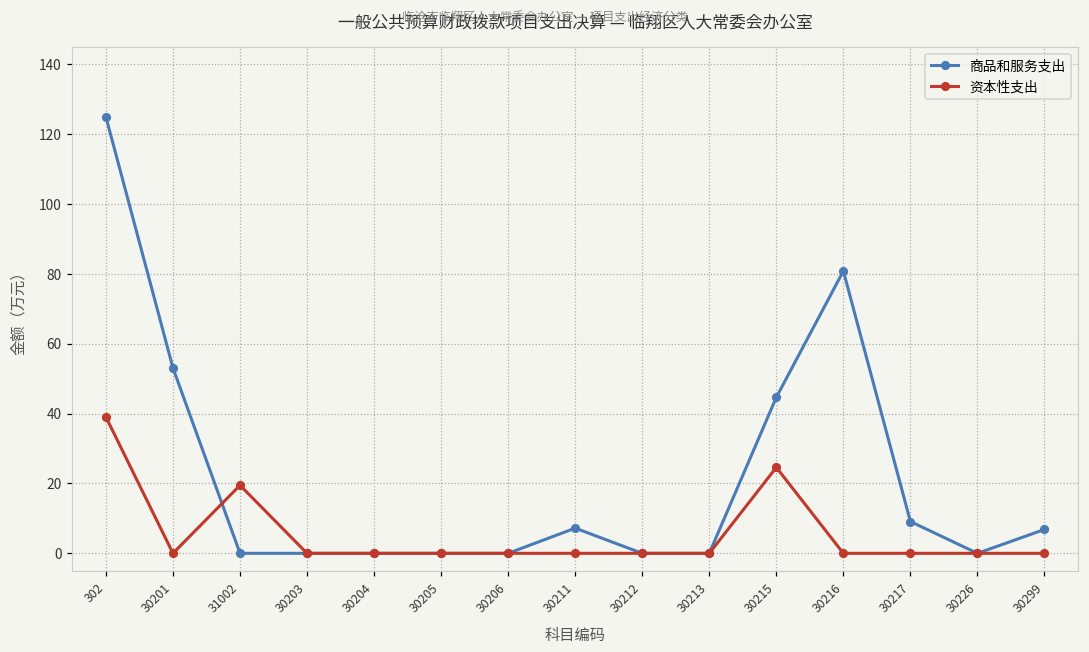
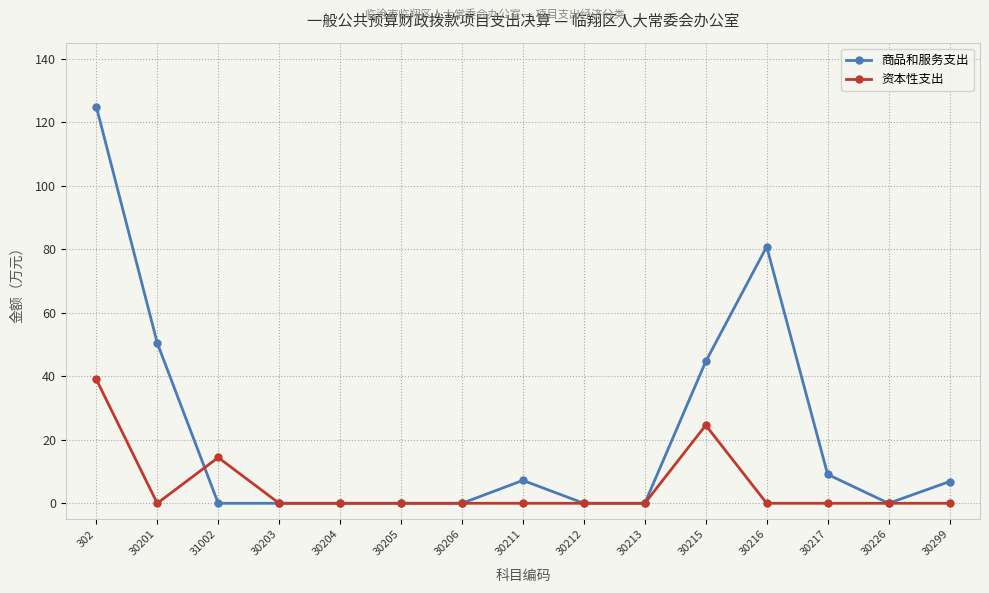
  {
    "商品和服务支出": {
      "302": 125,
-     "30201": 53,
+     "30201": 50,
      "31002": 0,
      "30211": 7,
      "30215": 45,
      "30216": 81,
      "30217": 9,
      "30299": 7
    },
    "资本性支出": {
      "302": 39,
      "30201": 0,
-     "31002": 19,
+     "31002": 14,
      "30211": 0,
      "30215": 25,
      "30216": 0,
      "30217": 0,
      "30299": 0
    }
  }
